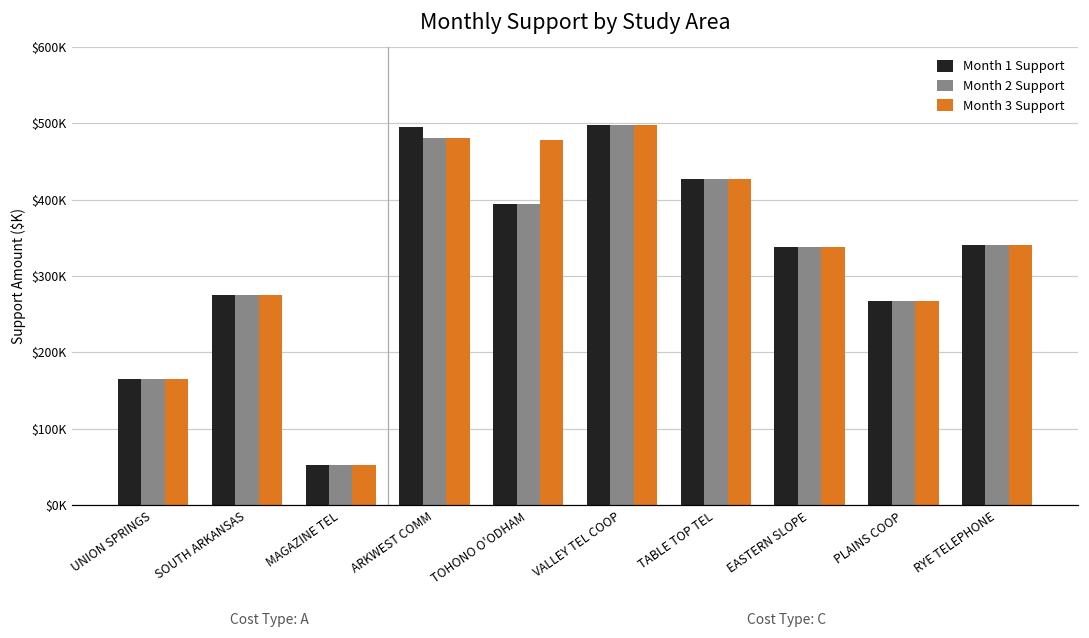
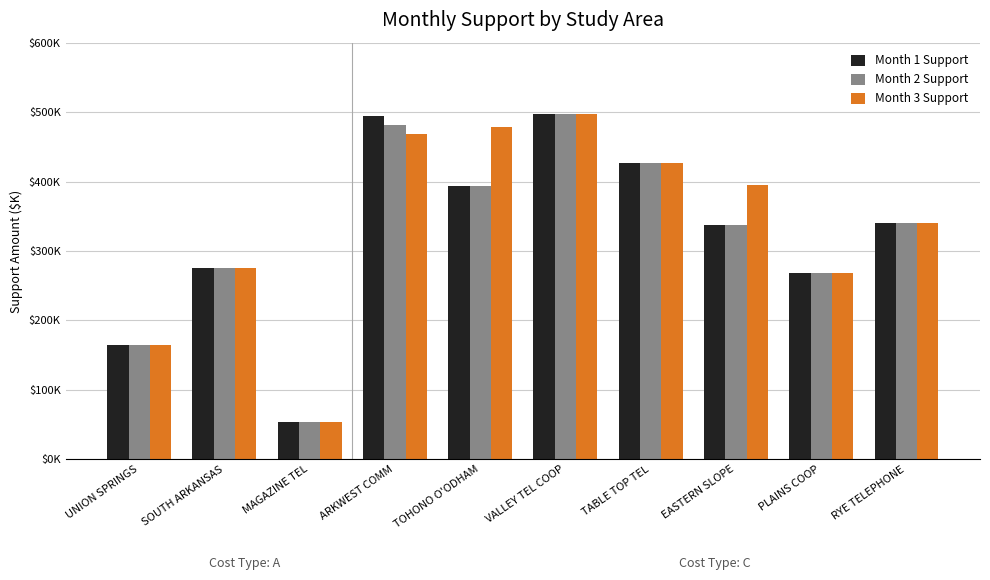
  {
    "Month 1 Support": {
      "UNION SPRINGS": "$170000",
      "SOUTH ARKANSAS": "$280000",
      "MAGAZINE TEL": "$50000",
      "ARKWEST COMM": "$500000",
      "TOHONO O'ODHAM": "$390000",
      "VALLEY TEL COOP": "$500000",
      "TABLE TOP TEL": "$430000",
      "EASTERN SLOPE": "$340000",
      "PLAINS COOP": "$270000",
      "RYE TELEPHONE": "$340000"
    },
    "Month 2 Support": {
      "UNION SPRINGS": "$170000",
      "SOUTH ARKANSAS": "$280000",
      "MAGAZINE TEL": "$50000",
      "ARKWEST COMM": "$480000",
      "TOHONO O'ODHAM": "$390000",
      "VALLEY TEL COOP": "$500000",
      "TABLE TOP TEL": "$430000",
      "EASTERN SLOPE": "$340000",
      "PLAINS COOP": "$270000",
      "RYE TELEPHONE": "$340000"
    },
    "Month 3 Support": {
      "UNION SPRINGS": "$170000",
      "SOUTH ARKANSAS": "$280000",
      "MAGAZINE TEL": "$50000",
-     "ARKWEST COMM": "$480000",
+     "ARKWEST COMM": "$470000",
      "TOHONO O'ODHAM": "$480000",
      "VALLEY TEL COOP": "$500000",
      "TABLE TOP TEL": "$430000",
-     "EASTERN SLOPE": "$340000",
+     "EASTERN SLOPE": "$390000",
      "PLAINS COOP": "$270000",
      "RYE TELEPHONE": "$340000"
    }
  }
